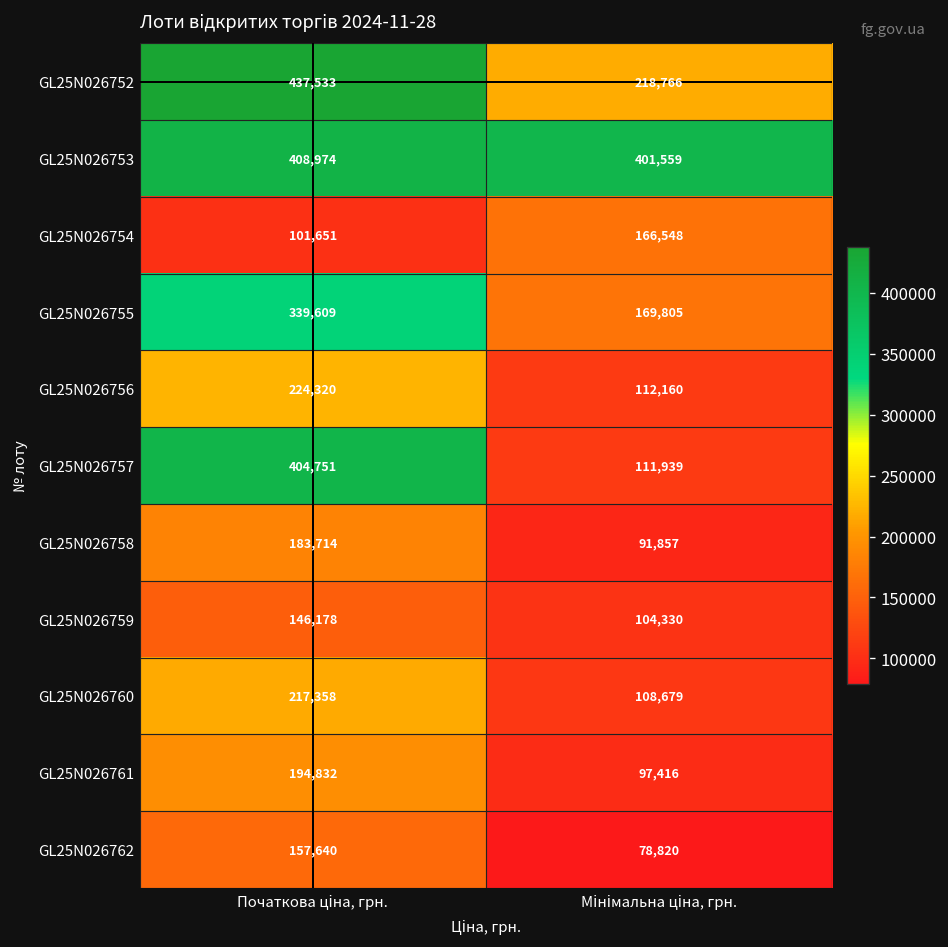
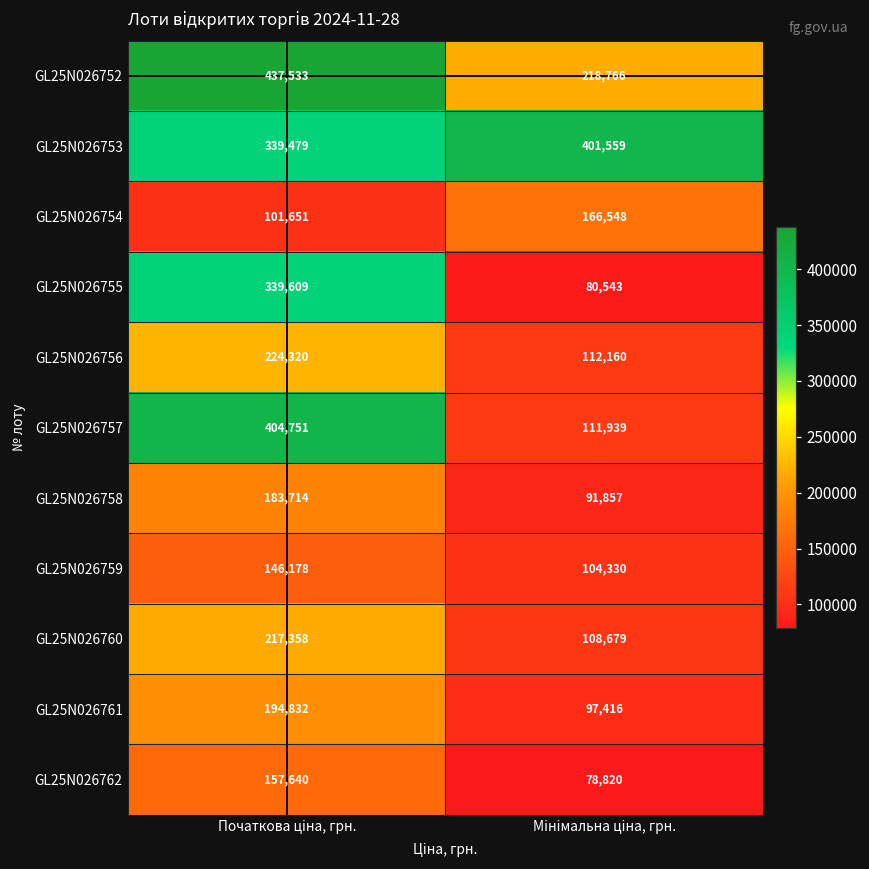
  {
    "GL25N026752": {
      "Початкова ціна, грн.": "437,533",
      "Мінімальна ціна, грн.": "218,766"
    },
    "GL25N026753": {
-     "Початкова ціна, грн.": "408,974",
+     "Початкова ціна, грн.": "339,479",
      "Мінімальна ціна, грн.": "401,559"
    },
    "GL25N026754": {
      "Початкова ціна, грн.": "101,651",
      "Мінімальна ціна, грн.": "166,548"
    },
    "GL25N026755": {
      "Початкова ціна, грн.": "339,609",
-     "Мінімальна ціна, грн.": "169,805"
+     "Мінімальна ціна, грн.": "80,543"
    },
    "GL25N026756": {
      "Початкова ціна, грн.": "224,320",
      "Мінімальна ціна, грн.": "112,160"
    },
    "GL25N026757": {
      "Початкова ціна, грн.": "404,751",
      "Мінімальна ціна, грн.": "111,939"
    },
    "GL25N026758": {
      "Початкова ціна, грн.": "183,714",
      "Мінімальна ціна, грн.": "91,857"
    },
    "GL25N026759": {
      "Початкова ціна, грн.": "146,178",
      "Мінімальна ціна, грн.": "104,330"
    },
    "GL25N026760": {
      "Початкова ціна, грн.": "217,358",
      "Мінімальна ціна, грн.": "108,679"
    },
    "GL25N026761": {
      "Початкова ціна, грн.": "194,832",
      "Мінімальна ціна, грн.": "97,416"
    },
    "GL25N026762": {
      "Початкова ціна, грн.": "157,640",
      "Мінімальна ціна, грн.": "78,820"
    }
  }
